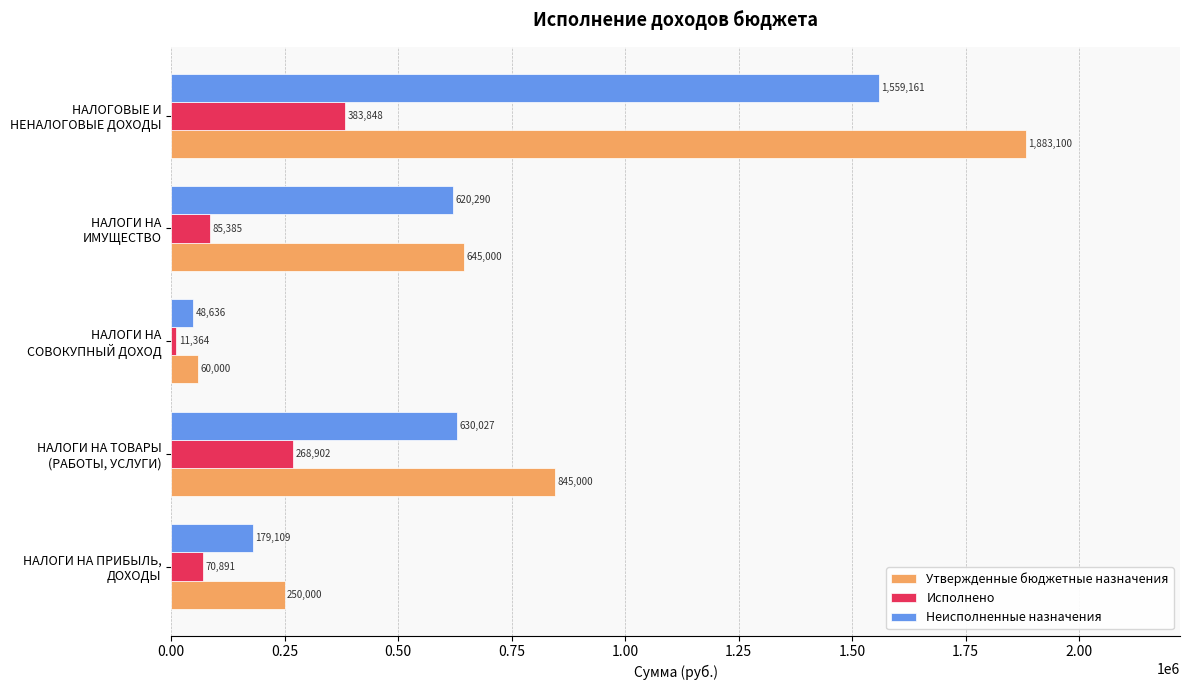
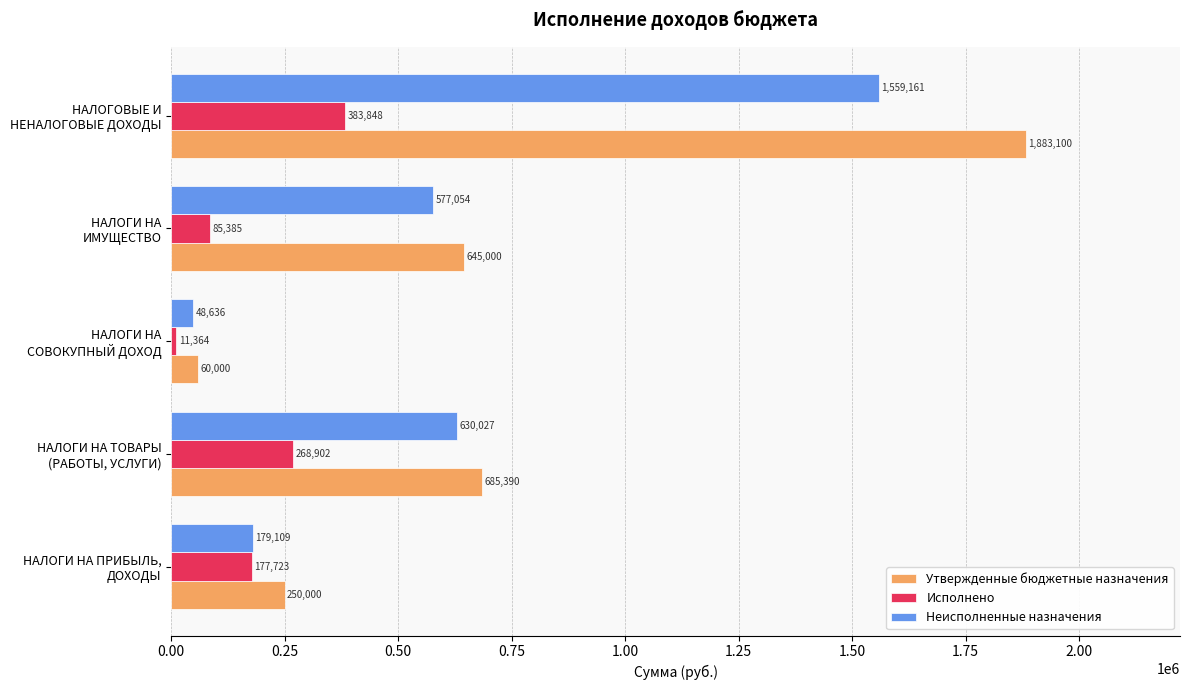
  {
    "Утвержденные бюджетные назначения": {
      "НАЛОГОВЫЕ И НЕНАЛОГОВЫЕ ДОХОДЫ": "1,883,100",
      "НАЛОГИ НА ИМУЩЕСТВО": "645,000",
      "НАЛОГИ НА СОВОКУПНЫЙ ДОХОД": "60,000",
-     "НАЛОГИ НА ТОВАРЫ (РАБОТЫ, УСЛУГИ)": "845,000",
+     "НАЛОГИ НА ТОВАРЫ (РАБОТЫ, УСЛУГИ)": "685,390",
      "НАЛОГИ НА ПРИБЫЛЬ, ДОХОДЫ": "250,000"
    },
    "Исполнено": {
      "НАЛОГОВЫЕ И НЕНАЛОГОВЫЕ ДОХОДЫ": "383,848",
      "НАЛОГИ НА ИМУЩЕСТВО": "85,385",
      "НАЛОГИ НА СОВОКУПНЫЙ ДОХОД": "11,364",
      "НАЛОГИ НА ТОВАРЫ (РАБОТЫ, УСЛУГИ)": "268,902",
-     "НАЛОГИ НА ПРИБЫЛЬ, ДОХОДЫ": "70,891"
+     "НАЛОГИ НА ПРИБЫЛЬ, ДОХОДЫ": "177,723"
    },
    "Неисполненные назначения": {
      "НАЛОГОВЫЕ И НЕНАЛОГОВЫЕ ДОХОДЫ": "1,559,161",
-     "НАЛОГИ НА ИМУЩЕСТВО": "620,290",
+     "НАЛОГИ НА ИМУЩЕСТВО": "577,054",
      "НАЛОГИ НА СОВОКУПНЫЙ ДОХОД": "48,636",
      "НАЛОГИ НА ТОВАРЫ (РАБОТЫ, УСЛУГИ)": "630,027",
      "НАЛОГИ НА ПРИБЫЛЬ, ДОХОДЫ": "179,109"
    }
  }
